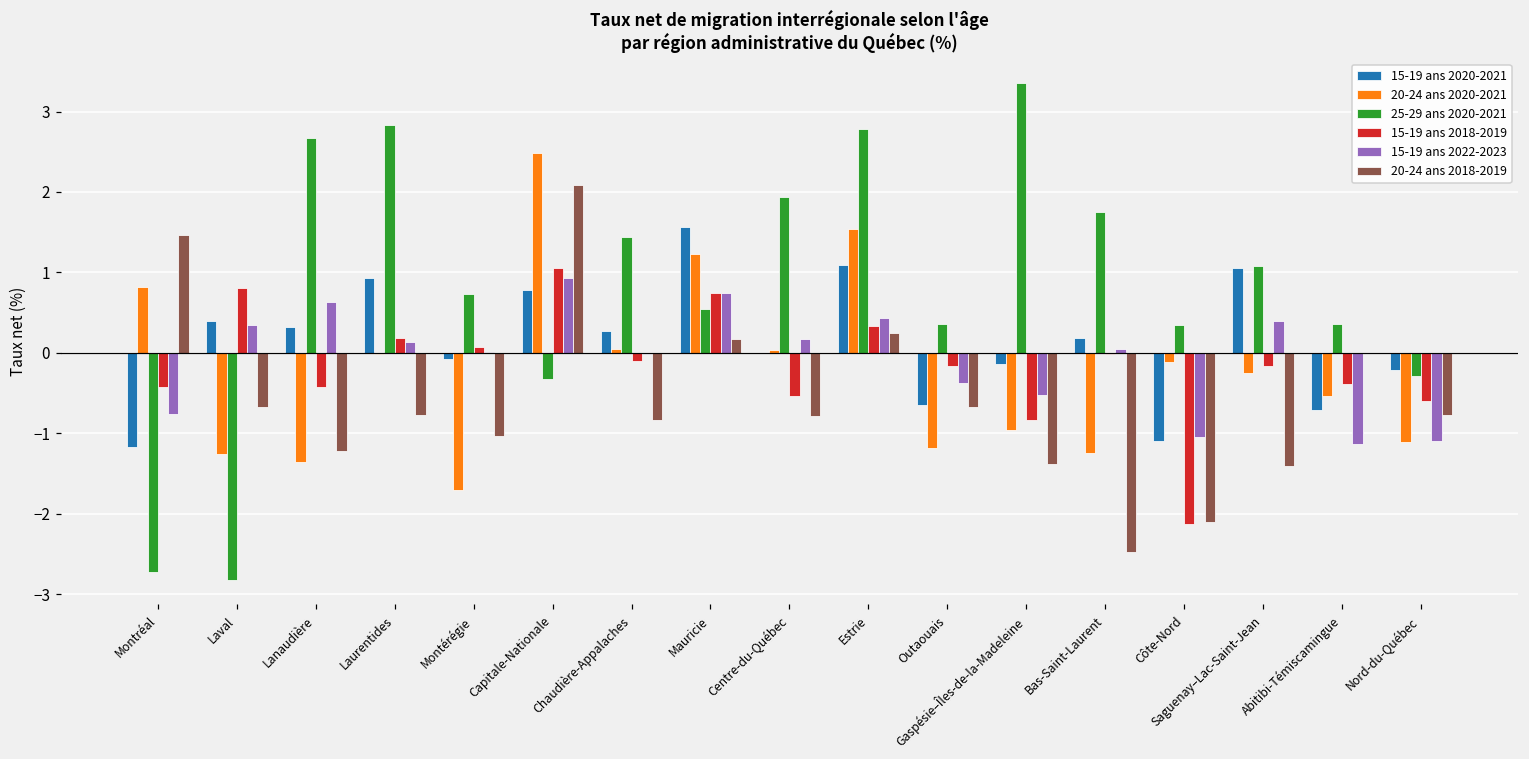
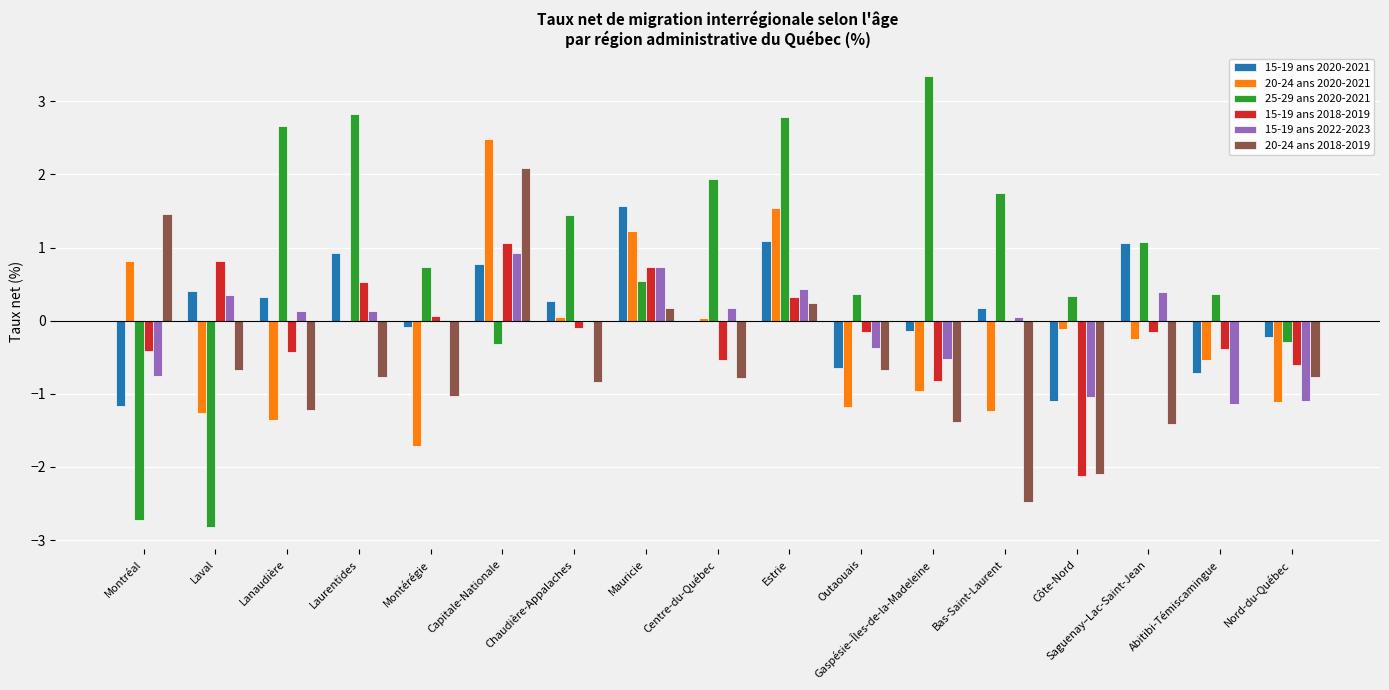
  {
    "15-19 ans 2020-2021": {
      "Montréal": -1.2,
      "Laval": 0.4,
      "Lanaudière": 0.3,
      "Laurentides": 0.9,
      "Montérégie": -0.1,
      "Capitale-Nationale": 0.8,
      "Chaudière-Appalaches": 0.3,
      "Mauricie": 1.6,
      "Centre-du-Québec": 0.0,
      "Estrie": 1.1,
      "Outaouais": -0.7,
      "Gaspésie–Îles-de-la-Madeleine": -0.1,
      "Bas-Saint-Laurent": 0.2,
      "Côte-Nord": -1.1,
      "Saguenay–Lac-Saint-Jean": 1.1,
      "Abitibi-Témiscamingue": -0.7,
      "Nord-du-Québec": -0.2
    },
    "20-24 ans 2020-2021": {
      "Montréal": 0.8,
      "Laval": -1.3,
      "Lanaudière": -1.4,
      "Montérégie": -1.7,
      "Capitale-Nationale": 2.5,
      "Chaudière-Appalaches": 0.1,
      "Mauricie": 1.2,
      "Centre-du-Québec": 0.0,
      "Estrie": 1.5,
      "Outaouais": -1.2,
      "Gaspésie–Îles-de-la-Madeleine": -1.0,
      "Bas-Saint-Laurent": -1.2,
      "Côte-Nord": -0.1,
      "Saguenay–Lac-Saint-Jean": -0.3,
      "Abitibi-Témiscamingue": -0.5,
      "Nord-du-Québec": -1.1
    },
    "25-29 ans 2020-2021": {
      "Montréal": -2.7,
      "Laval": -2.8,
      "Lanaudière": 2.7,
      "Laurentides": 2.8,
      "Montérégie": 0.7,
      "Capitale-Nationale": -0.3,
      "Chaudière-Appalaches": 1.4,
      "Mauricie": 0.5,
      "Centre-du-Québec": 1.9,
      "Estrie": 2.8,
      "Outaouais": 0.4,
      "Gaspésie–Îles-de-la-Madeleine": 3.4,
      "Bas-Saint-Laurent": 1.8,
      "Côte-Nord": 0.3,
      "Saguenay–Lac-Saint-Jean": 1.1,
      "Abitibi-Témiscamingue": 0.4,
      "Nord-du-Québec": -0.3
    },
    "15-19 ans 2018-2019": {
      "Montréal": -0.4,
      "Laval": 0.8,
      "Lanaudière": -0.4,
-     "Laurentides": 0.2,
+     "Laurentides": 0.5,
      "Montérégie": 0.1,
      "Capitale-Nationale": 1.1,
      "Chaudière-Appalaches": -0.1,
      "Mauricie": 0.7,
      "Centre-du-Québec": -0.5,
      "Estrie": 0.3,
      "Outaouais": -0.2,
      "Gaspésie–Îles-de-la-Madeleine": -0.8,
      "Côte-Nord": -2.1,
      "Saguenay–Lac-Saint-Jean": -0.2,
      "Abitibi-Témiscamingue": -0.4,
      "Nord-du-Québec": -0.6
    },
    "15-19 ans 2022-2023": {
      "Montréal": -0.8,
      "Laval": 0.4,
-     "Lanaudière": 0.6,
+     "Lanaudière": 0.1,
      "Laurentides": 0.1,
      "Capitale-Nationale": 0.9,
      "Mauricie": 0.7,
      "Centre-du-Québec": 0.2,
      "Estrie": 0.4,
      "Outaouais": -0.4,
      "Gaspésie–Îles-de-la-Madeleine": -0.5,
      "Bas-Saint-Laurent": 0.1,
      "Côte-Nord": -1.1,
      "Saguenay–Lac-Saint-Jean": 0.4,
      "Abitibi-Témiscamingue": -1.1,
      "Nord-du-Québec": -1.1
    },
    "20-24 ans 2018-2019": {
      "Montréal": 1.5,
      "Laval": -0.7,
      "Lanaudière": -1.2,
      "Laurentides": -0.8,
      "Montérégie": -1.0,
      "Capitale-Nationale": 2.1,
      "Chaudière-Appalaches": -0.8,
      "Mauricie": 0.2,
      "Centre-du-Québec": -0.8,
      "Estrie": 0.2,
      "Outaouais": -0.7,
      "Gaspésie–Îles-de-la-Madeleine": -1.4,
      "Bas-Saint-Laurent": -2.5,
      "Côte-Nord": -2.1,
      "Saguenay–Lac-Saint-Jean": -1.4,
      "Abitibi-Témiscamingue": 0.0,
      "Nord-du-Québec": -0.8
    }
  }
